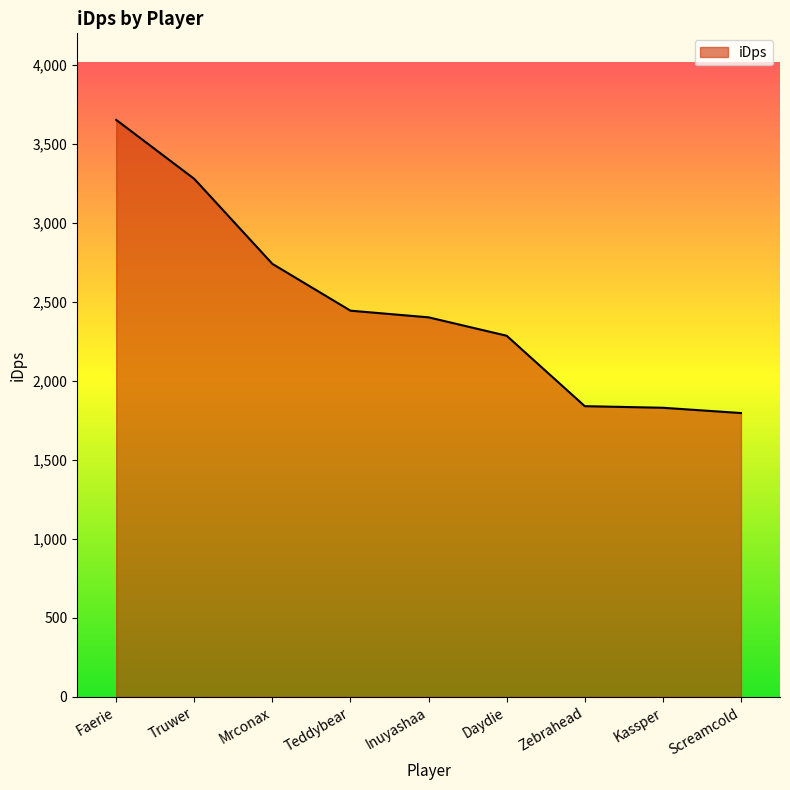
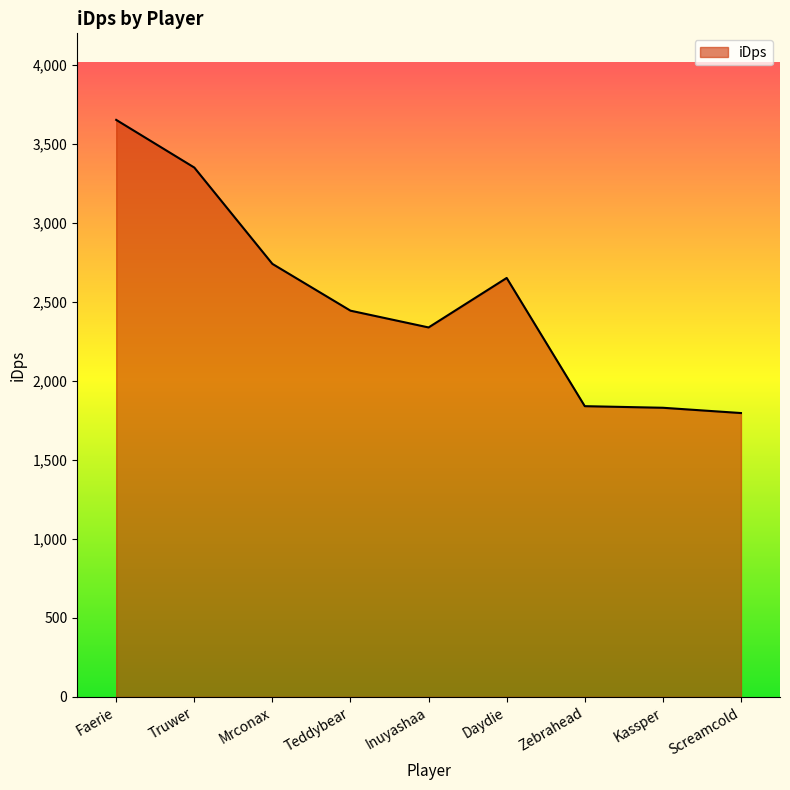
  {
    "Faerie": "3,650",
-   "Truwer": "3,280",
+   "Truwer": "3,350",
    "Mrconax": "2,740",
    "Teddybear": "2,440",
-   "Inuyashaa": "2,400",
-   "Daydie": "2,290",
+   "Inuyashaa": "2,340",
+   "Daydie": "2,650",
    "Zebrahead": "1,840",
    "Kassper": "1,830",
    "Screamcold": "1,800"
  }
